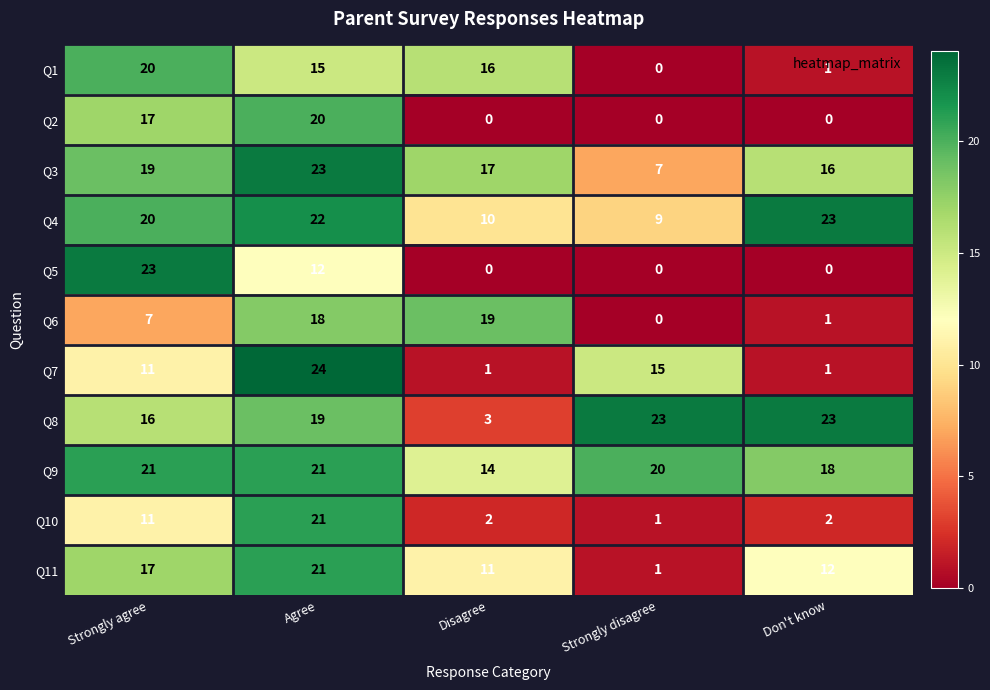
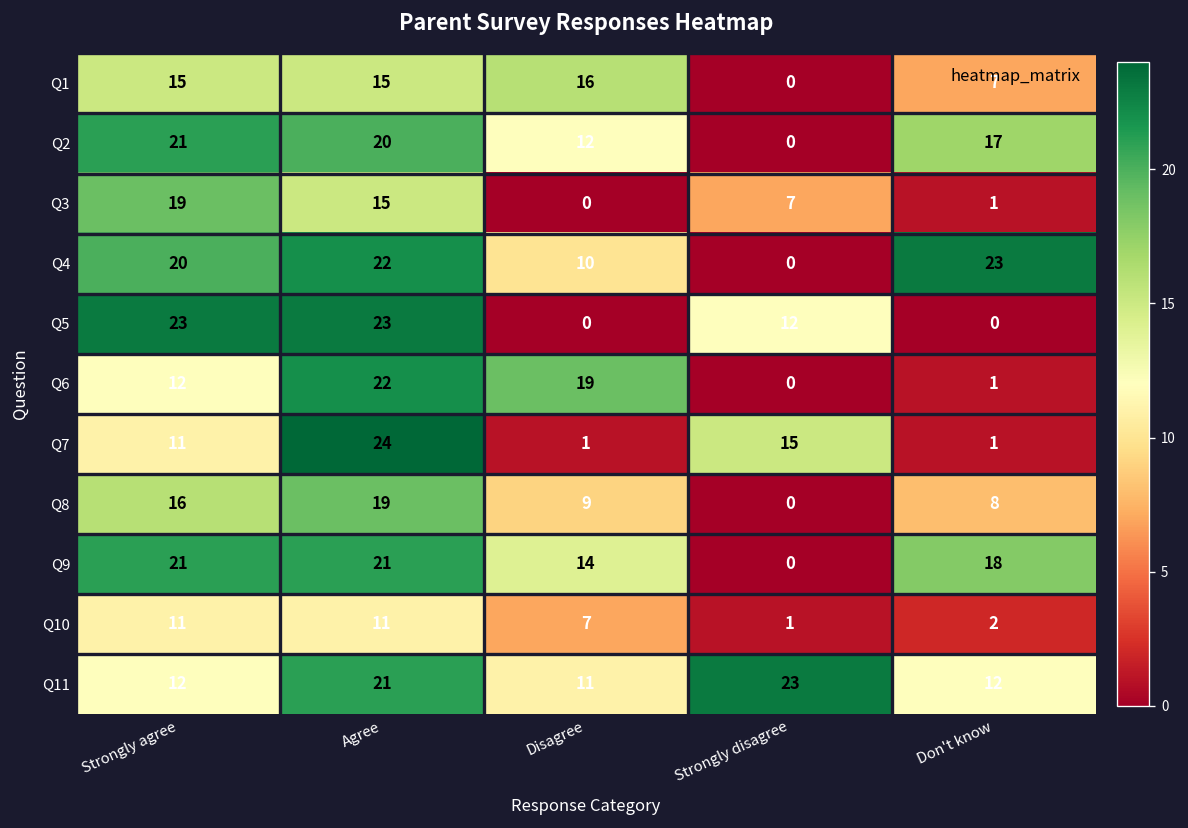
  {
    "Q1": {
-     "Strongly agree": 20,
+     "Strongly agree": 15,
      "Agree": 15,
      "Disagree": 16,
      "Strongly disagree": 0,
-     "Don't know": 1
+     "Don't know": 7
    },
    "Q2": {
-     "Strongly agree": 17,
+     "Strongly agree": 21,
      "Agree": 20,
-     "Disagree": 0,
+     "Disagree": 12,
      "Strongly disagree": 0,
-     "Don't know": 0
+     "Don't know": 17
    },
    "Q3": {
      "Strongly agree": 19,
-     "Agree": 23,
-     "Disagree": 17,
+     "Agree": 15,
+     "Disagree": 0,
      "Strongly disagree": 7,
-     "Don't know": 16
+     "Don't know": 1
    },
    "Q4": {
      "Strongly agree": 20,
      "Agree": 22,
      "Disagree": 10,
-     "Strongly disagree": 9,
+     "Strongly disagree": 0,
      "Don't know": 23
    },
    "Q5": {
      "Strongly agree": 23,
-     "Agree": 12,
+     "Agree": 23,
      "Disagree": 0,
-     "Strongly disagree": 0,
+     "Strongly disagree": 12,
      "Don't know": 0
    },
    "Q6": {
-     "Strongly agree": 7,
-     "Agree": 18,
+     "Strongly agree": 12,
+     "Agree": 22,
      "Disagree": 19,
      "Strongly disagree": 0,
      "Don't know": 1
    },
    "Q7": {
      "Strongly agree": 11,
      "Agree": 24,
      "Disagree": 1,
      "Strongly disagree": 15,
      "Don't know": 1
    },
    "Q8": {
      "Strongly agree": 16,
      "Agree": 19,
-     "Disagree": 3,
-     "Strongly disagree": 23,
-     "Don't know": 23
+     "Disagree": 9,
+     "Strongly disagree": 0,
+     "Don't know": 8
    },
    "Q9": {
      "Strongly agree": 21,
      "Agree": 21,
      "Disagree": 14,
-     "Strongly disagree": 20,
+     "Strongly disagree": 0,
      "Don't know": 18
    },
    "Q10": {
      "Strongly agree": 11,
-     "Agree": 21,
-     "Disagree": 2,
+     "Agree": 11,
+     "Disagree": 7,
      "Strongly disagree": 1,
      "Don't know": 2
    },
    "Q11": {
-     "Strongly agree": 17,
+     "Strongly agree": 12,
      "Agree": 21,
      "Disagree": 11,
-     "Strongly disagree": 1,
+     "Strongly disagree": 23,
      "Don't know": 12
    }
  }
